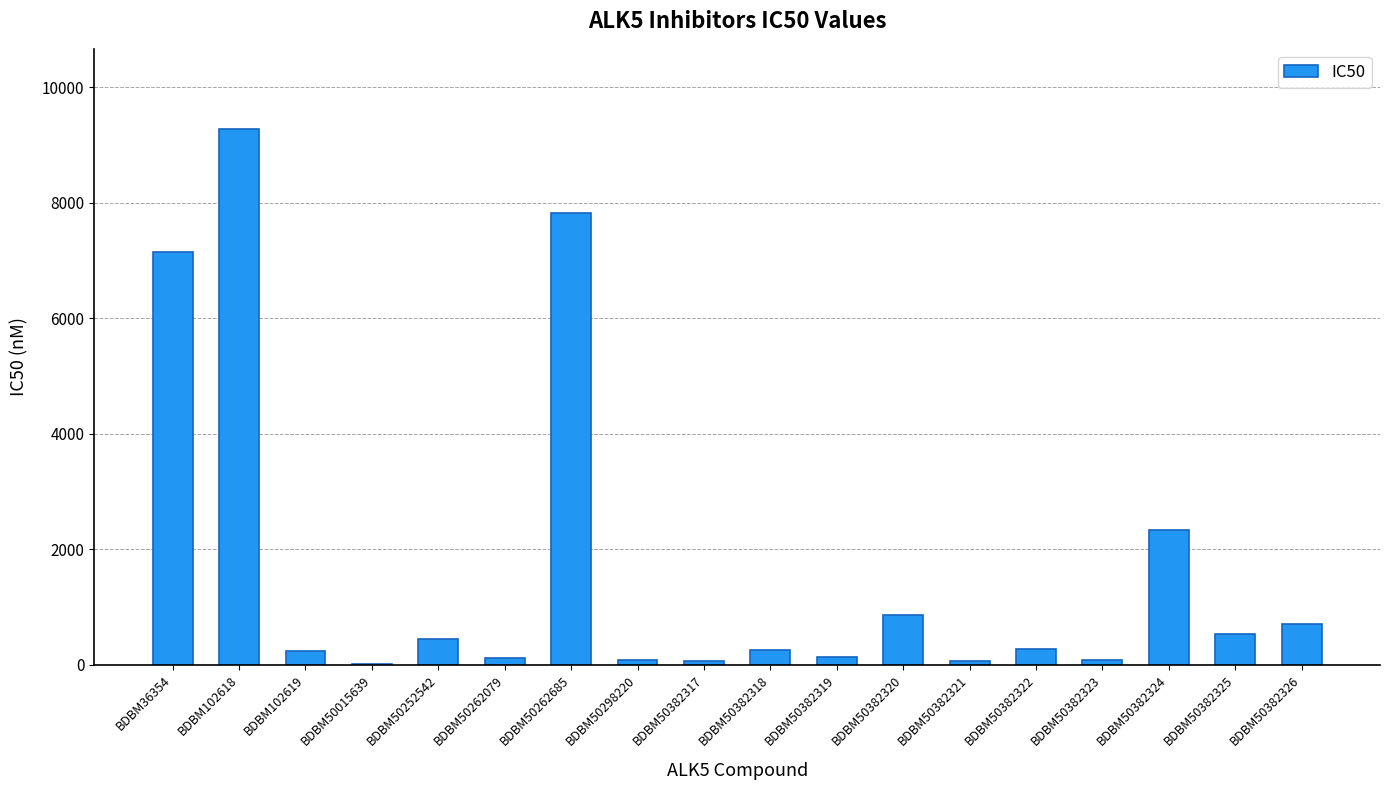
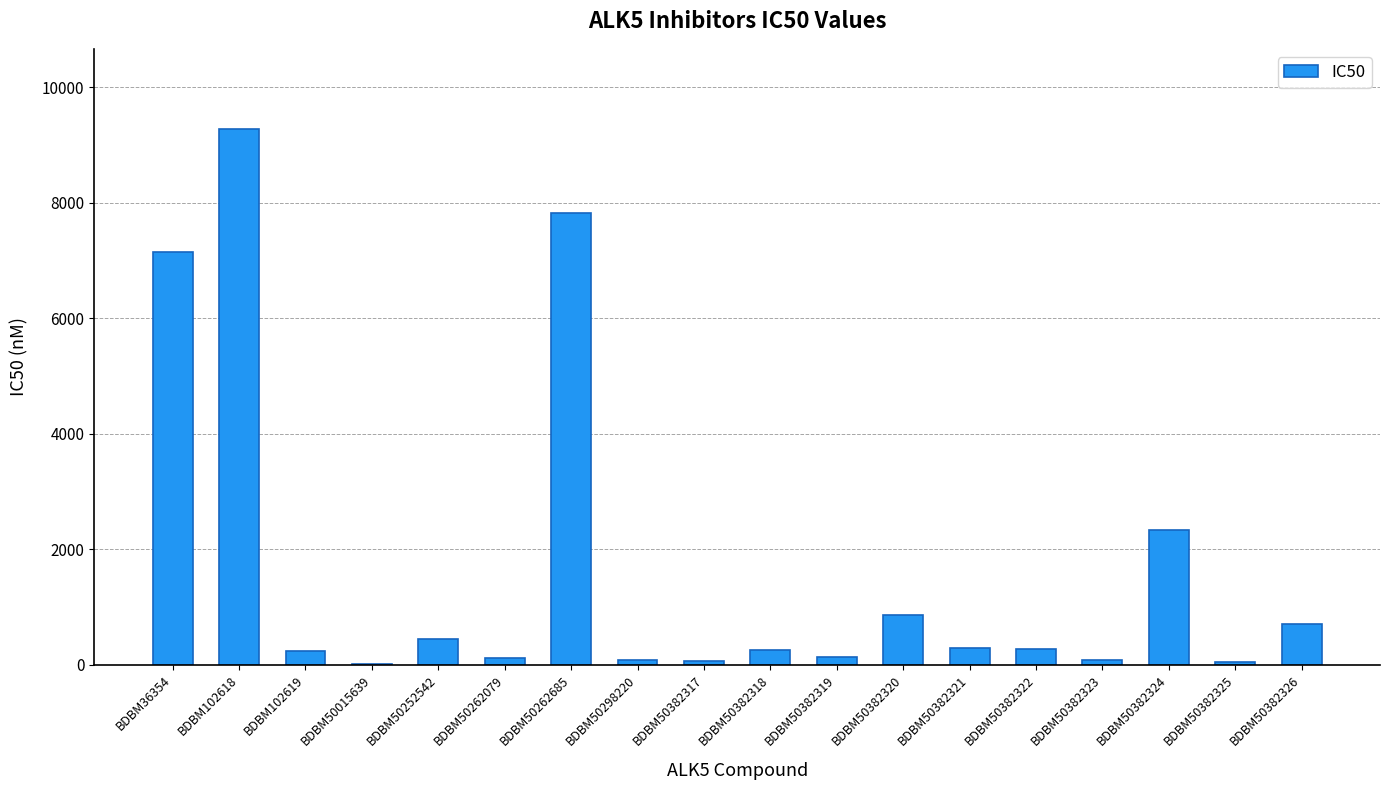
  {
    "BDBM36354": 7200,
    "BDBM102618": 9300,
    "BDBM102619": 200,
    "BDBM50252542": 400,
    "BDBM50262079": 100,
    "BDBM50262685": 7800,
    "BDBM50298220": 100,
    "BDBM50382317": 100,
    "BDBM50382318": 300,
    "BDBM50382319": 100,
    "BDBM50382320": 900,
-   "BDBM50382321": 100,
+   "BDBM50382321": 300,
    "BDBM50382322": 300,
    "BDBM50382323": 100,
    "BDBM50382324": 2300,
-   "BDBM50382325": 500,
+   "BDBM50382325": 0,
    "BDBM50382326": 700
  }
